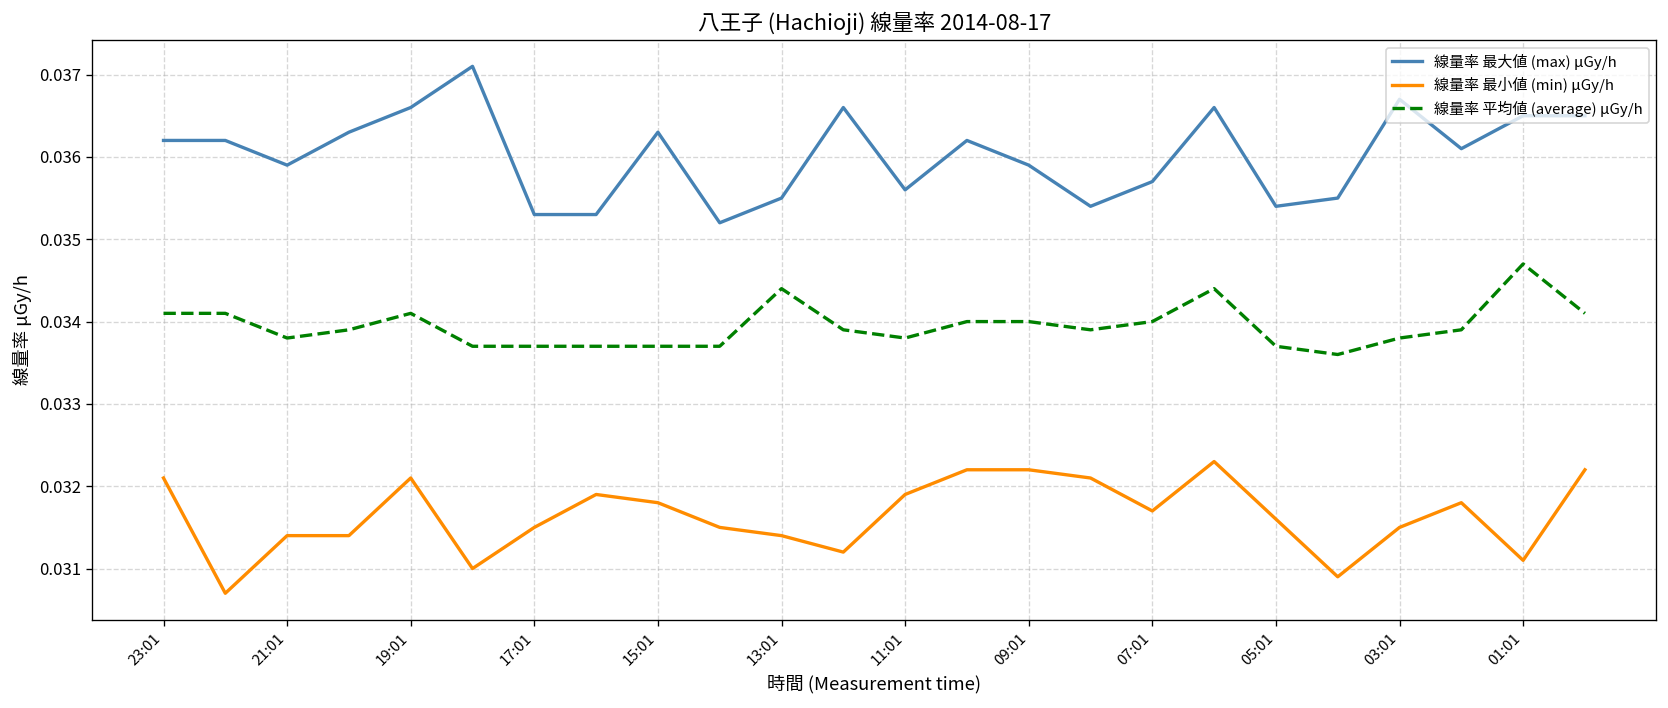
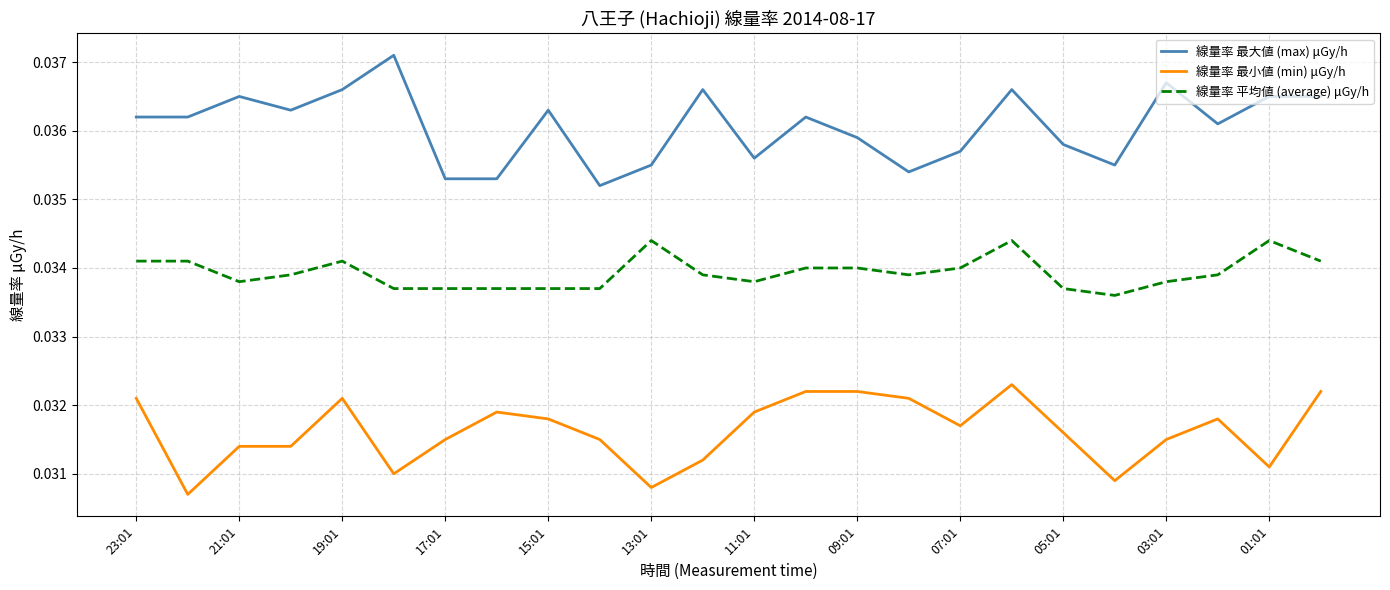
  {
    "線量率 最大値 (max) μGy/h": {
      "23:01": 0.0362,
-     "21:01": 0.0359,
+     "21:01": 0.0365,
      "19:01": 0.0366,
      "17:01": 0.0353,
      "15:01": 0.0363,
      "13:01": 0.0355,
      "11:01": 0.0356,
      "09:01": 0.0359,
      "07:01": 0.0357,
-     "05:01": 0.0354
+     "05:01": 0.0358
    },
    "線量率 最小値 (min) μGy/h": {
      "23:01": 0.0321,
      "21:01": 0.0314,
      "19:01": 0.0321,
      "17:01": 0.0315,
      "15:01": 0.0318,
-     "13:01": 0.0314,
+     "13:01": 0.0308,
      "11:01": 0.0319,
      "09:01": 0.0322,
      "07:01": 0.0317,
      "05:01": 0.0316,
      "03:01": 0.0315,
      "01:01": 0.0311
    },
    "線量率 平均値 (average) μGy/h": {
      "23:01": 0.0341,
      "21:01": 0.0338,
      "19:01": 0.0341,
      "17:01": 0.0337,
      "15:01": 0.0337,
      "13:01": 0.0344,
      "11:01": 0.0338,
      "09:01": 0.0340,
      "07:01": 0.0340,
      "05:01": 0.0337,
      "03:01": 0.0338,
-     "01:01": 0.0347
+     "01:01": 0.0344
    }
  }
